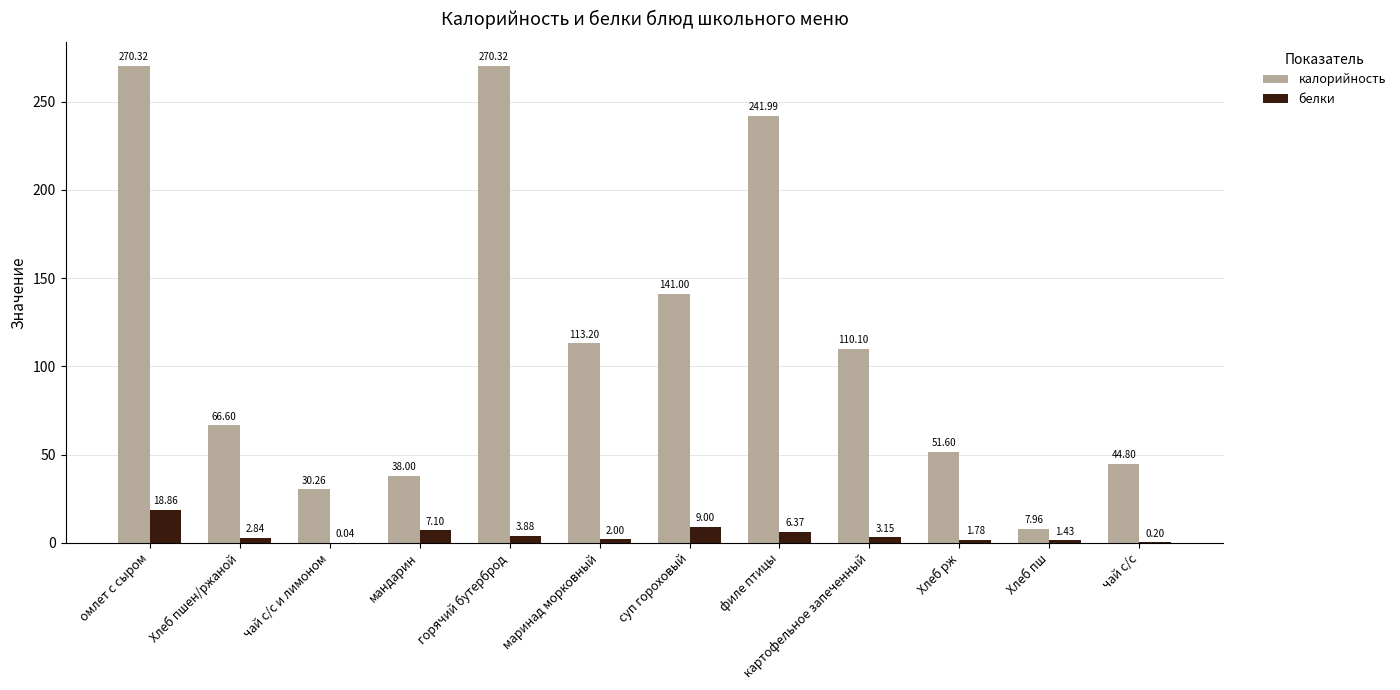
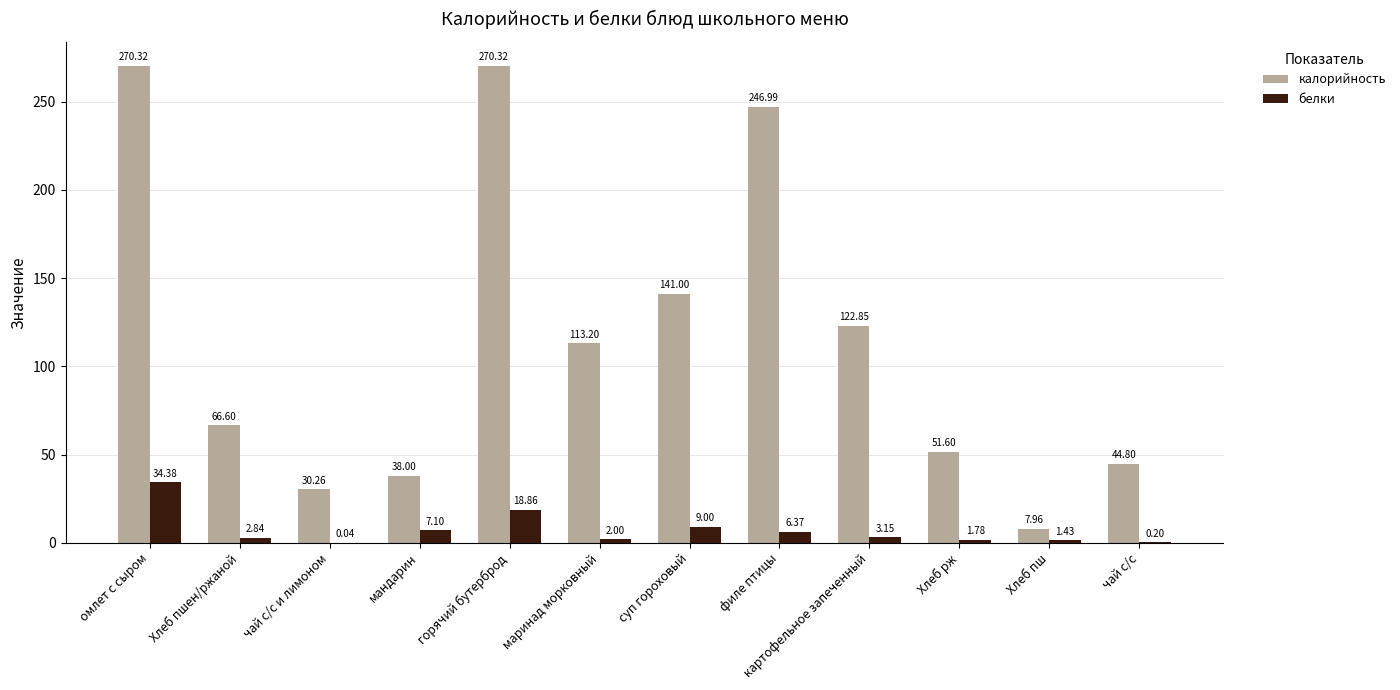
  {
    "калорийность": {
      "омлет с сыром": 270.32,
      "Хлеб пшен/ржаной": 66.60,
      "чай с/с и лимоном": 30.26,
      "мандарин": 38.00,
      "горячий бутерброд": 270.32,
      "маринад морковный": 113.20,
      "суп гороховый": 141.00,
-     "филе птицы": 241.99,
-     "картофельное запеченный": 110.10,
+     "филе птицы": 246.99,
+     "картофельное запеченный": 122.85,
      "Хлеб рж": 51.60,
      "Хлеб пш": 7.96,
      "чай с/с": 44.80
    },
    "белки": {
-     "омлет с сыром": 18.86,
+     "омлет с сыром": 34.38,
      "Хлеб пшен/ржаной": 2.84,
      "чай с/с и лимоном": 0.04,
      "мандарин": 7.10,
-     "горячий бутерброд": 3.88,
+     "горячий бутерброд": 18.86,
      "маринад морковный": 2.00,
      "суп гороховый": 9.00,
      "филе птицы": 6.37,
      "картофельное запеченный": 3.15,
      "Хлеб рж": 1.78,
      "Хлеб пш": 1.43,
      "чай с/с": 0.20
    }
  }
